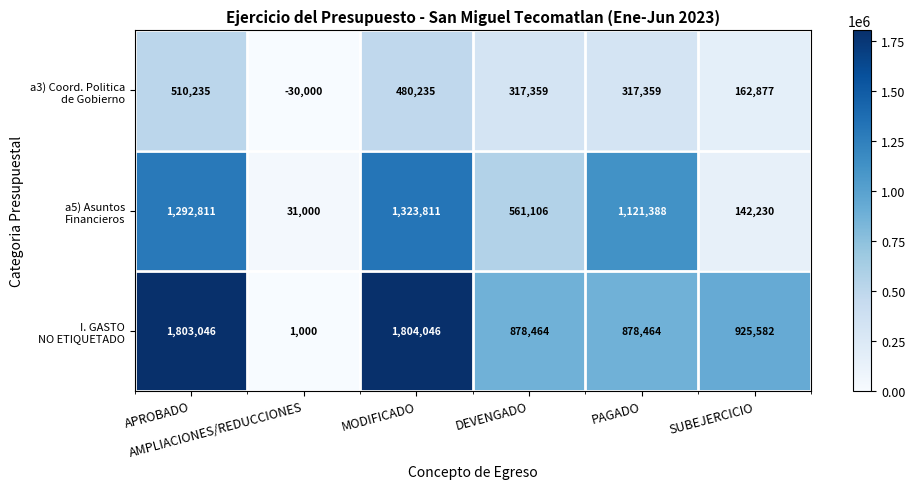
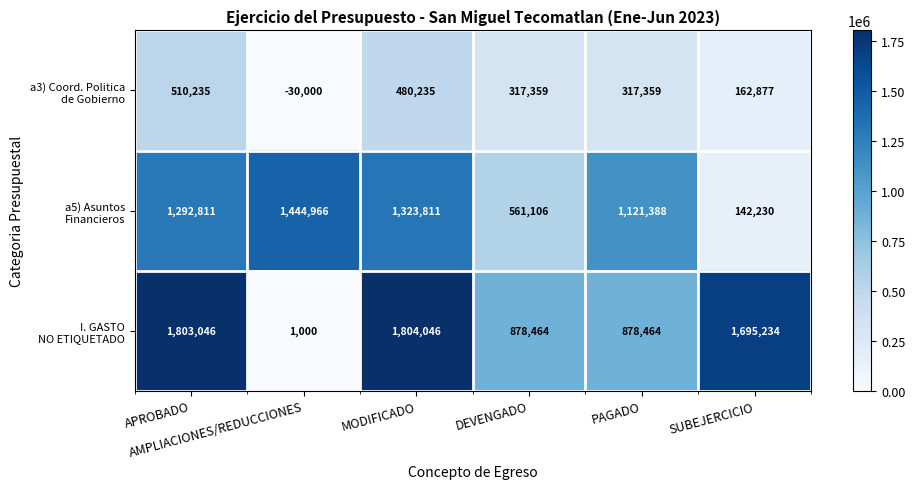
  {
    "a3) Coord. Politica de Gobierno": {
      "APROBADO": "510,235",
      "AMPLIACIONES/REDUCCIONES": "-30,000",
      "MODIFICADO": "480,235",
      "DEVENGADO": "317,359",
      "PAGADO": "317,359",
      "SUBEJERCICIO": "162,877"
    },
    "a5) Asuntos Financieros": {
      "APROBADO": "1,292,811",
-     "AMPLIACIONES/REDUCCIONES": "31,000",
+     "AMPLIACIONES/REDUCCIONES": "1,444,966",
      "MODIFICADO": "1,323,811",
      "DEVENGADO": "561,106",
      "PAGADO": "1,121,388",
      "SUBEJERCICIO": "142,230"
    },
    "I. GASTO NO ETIQUETADO": {
      "APROBADO": "1,803,046",
      "AMPLIACIONES/REDUCCIONES": "1,000",
      "MODIFICADO": "1,804,046",
      "DEVENGADO": "878,464",
      "PAGADO": "878,464",
-     "SUBEJERCICIO": "925,582"
+     "SUBEJERCICIO": "1,695,234"
    }
  }
